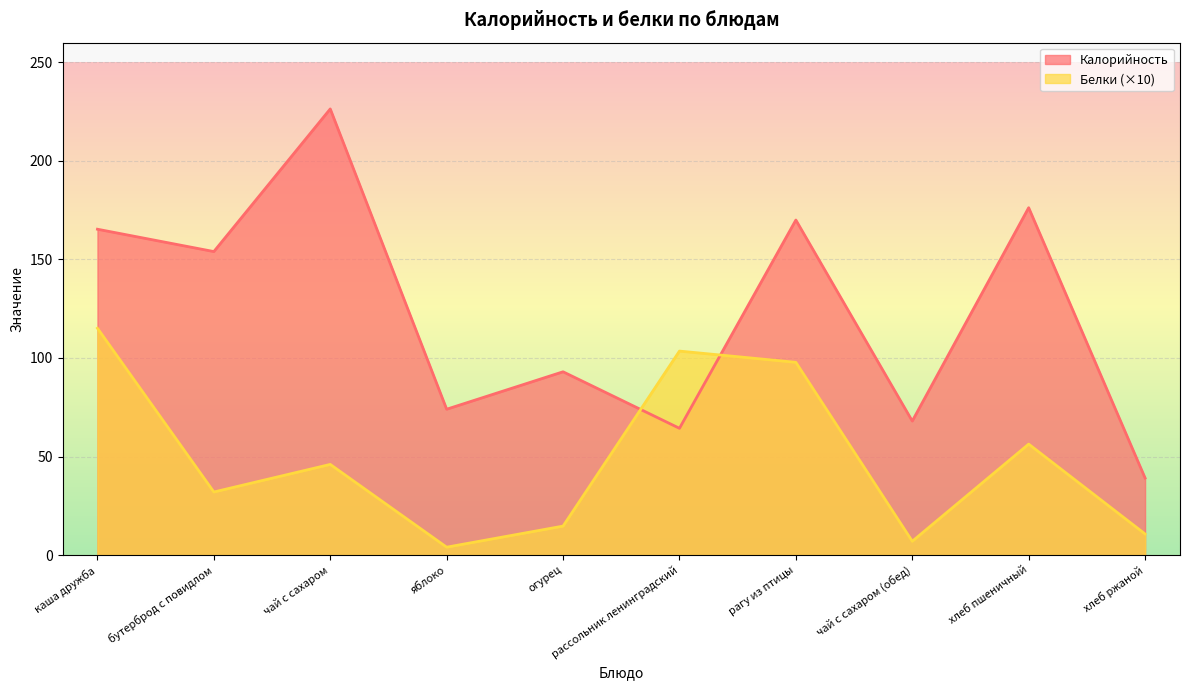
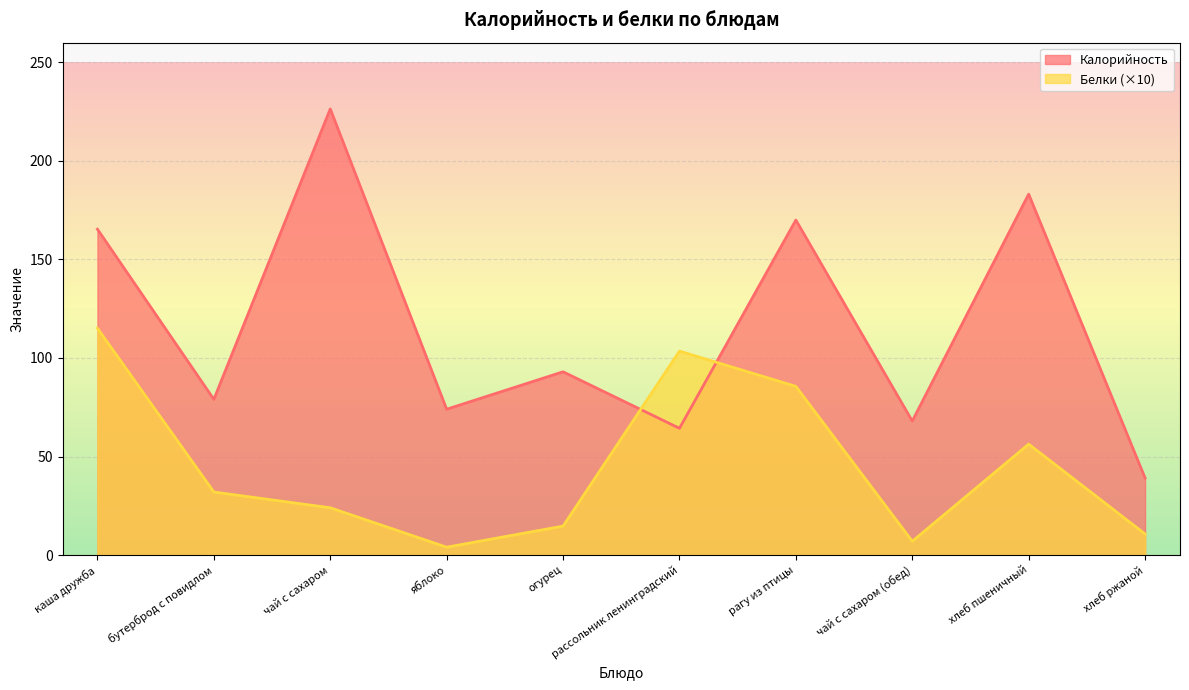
  {
    "Калорийность": {
      "каша дружба": 165,
-     "бутерброд с повидлом": 154,
+     "бутерброд с повидлом": 79,
      "чай с сахаром": 226,
      "яблоко": 74,
      "огурец": 93,
      "рассольник ленинградский": 64,
      "рагу из птицы": 170,
      "чай с сахаром (обед)": 68,
-     "хлеб пшеничный": 176,
+     "хлеб пшеничный": 183,
      "хлеб ржаной": 39
    },
    "Белки (×10)": {
      "каша дружба": 115,
      "бутерброд с повидлом": 32,
-     "чай с сахаром": 46,
+     "чай с сахаром": 24,
      "яблоко": 4,
      "огурец": 15,
      "рассольник ленинградский": 104,
-     "рагу из птицы": 98,
+     "рагу из птицы": 86,
      "чай с сахаром (обед)": 7,
      "хлеб пшеничный": 56,
      "хлеб ржаной": 11
    }
  }
